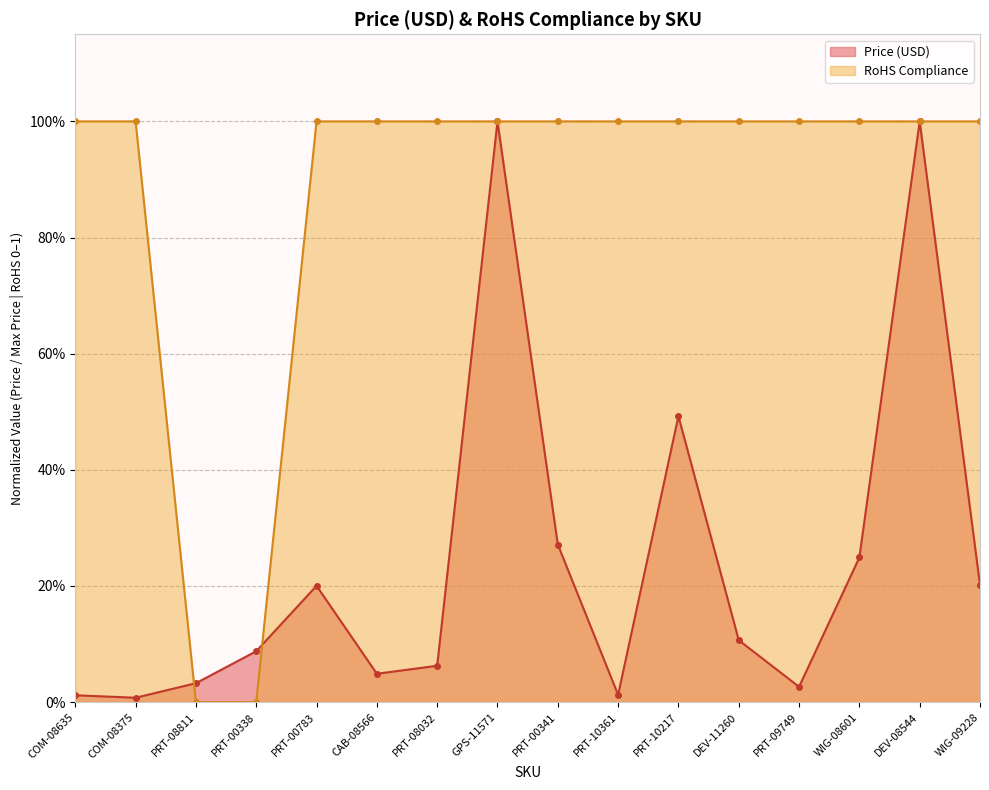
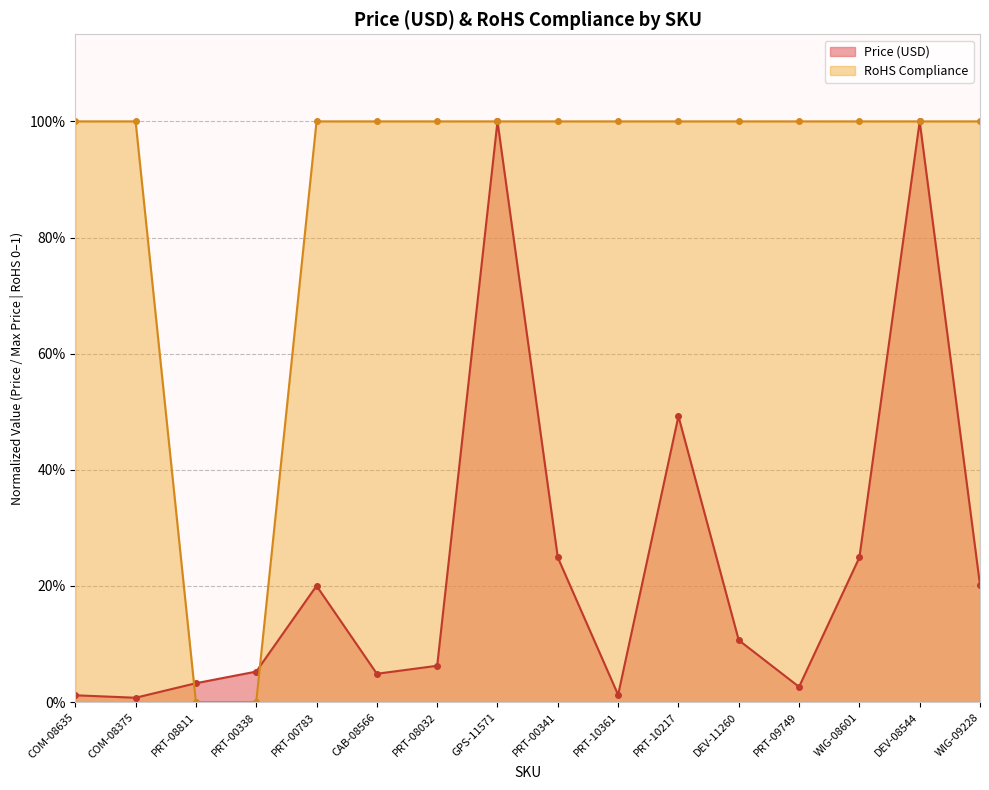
  {
    "Price (USD)": {
      "COM-08635": "1%",
      "COM-08375": "1%",
      "PRT-08811": "3%",
-     "PRT-00338": "9%",
+     "PRT-00338": "5%",
      "PRT-00783": "20%",
      "CAB-08566": "5%",
      "PRT-08032": "6%",
-     "PRT-00341": "27%",
+     "PRT-00341": "25%",
      "PRT-10361": "1%",
      "PRT-10217": "49%",
      "DEV-11260": "11%",
      "PRT-09749": "3%",
      "WIG-08601": "25%",
      "WIG-09228": "20%"
    },
    "RoHS Compliance": {
      "COM-08635": "100%",
      "COM-08375": "100%",
      "PRT-08811": "0%",
      "PRT-00338": "0%",
      "PRT-00783": "100%",
      "CAB-08566": "100%",
      "PRT-08032": "100%",
      "PRT-00341": "100%",
      "PRT-10361": "100%",
      "PRT-10217": "100%",
      "DEV-11260": "100%",
      "PRT-09749": "100%",
      "WIG-08601": "100%",
      "WIG-09228": "100%"
    }
  }
